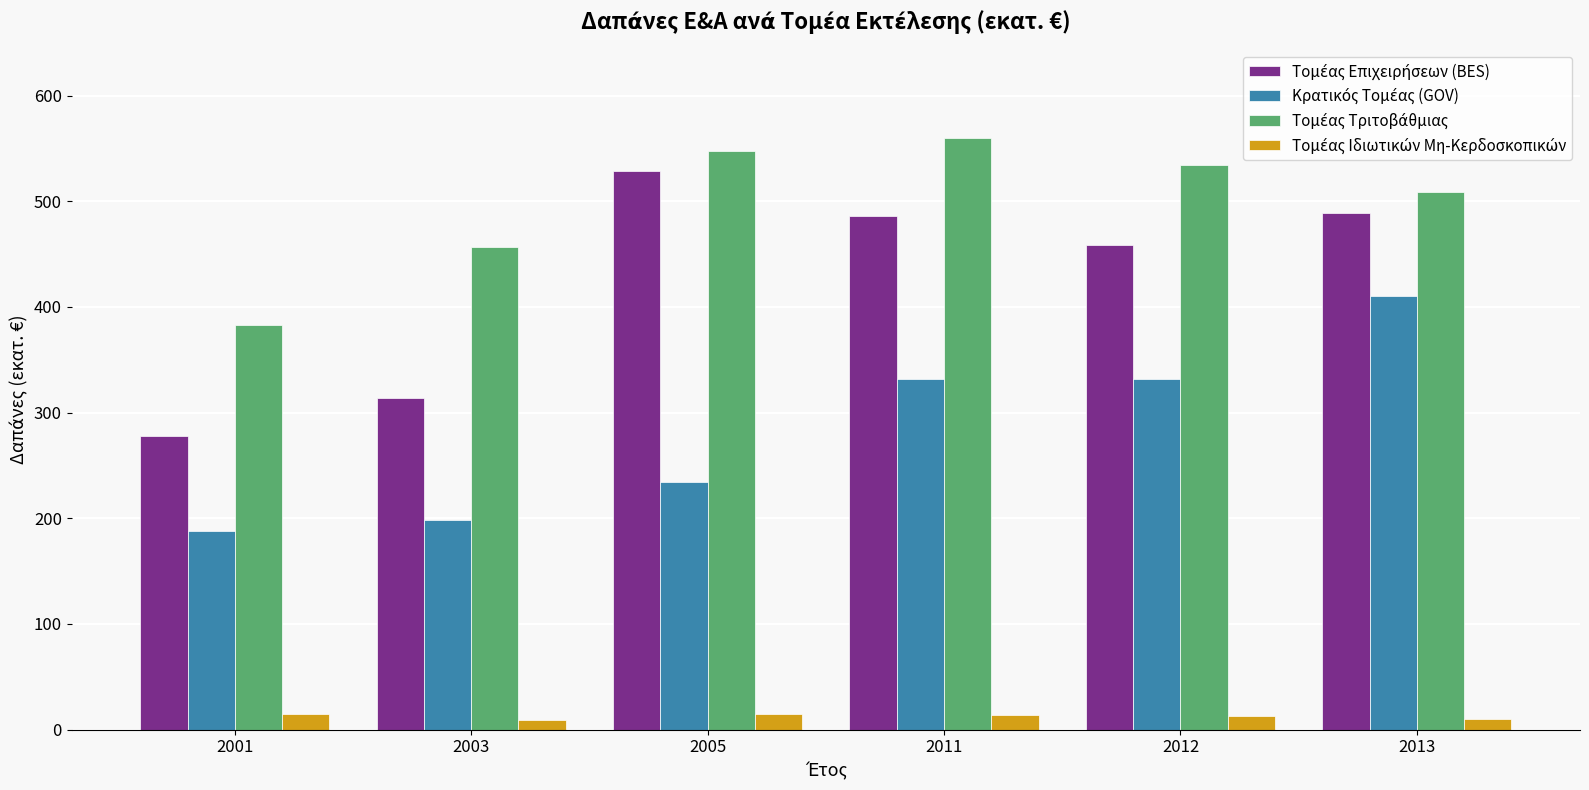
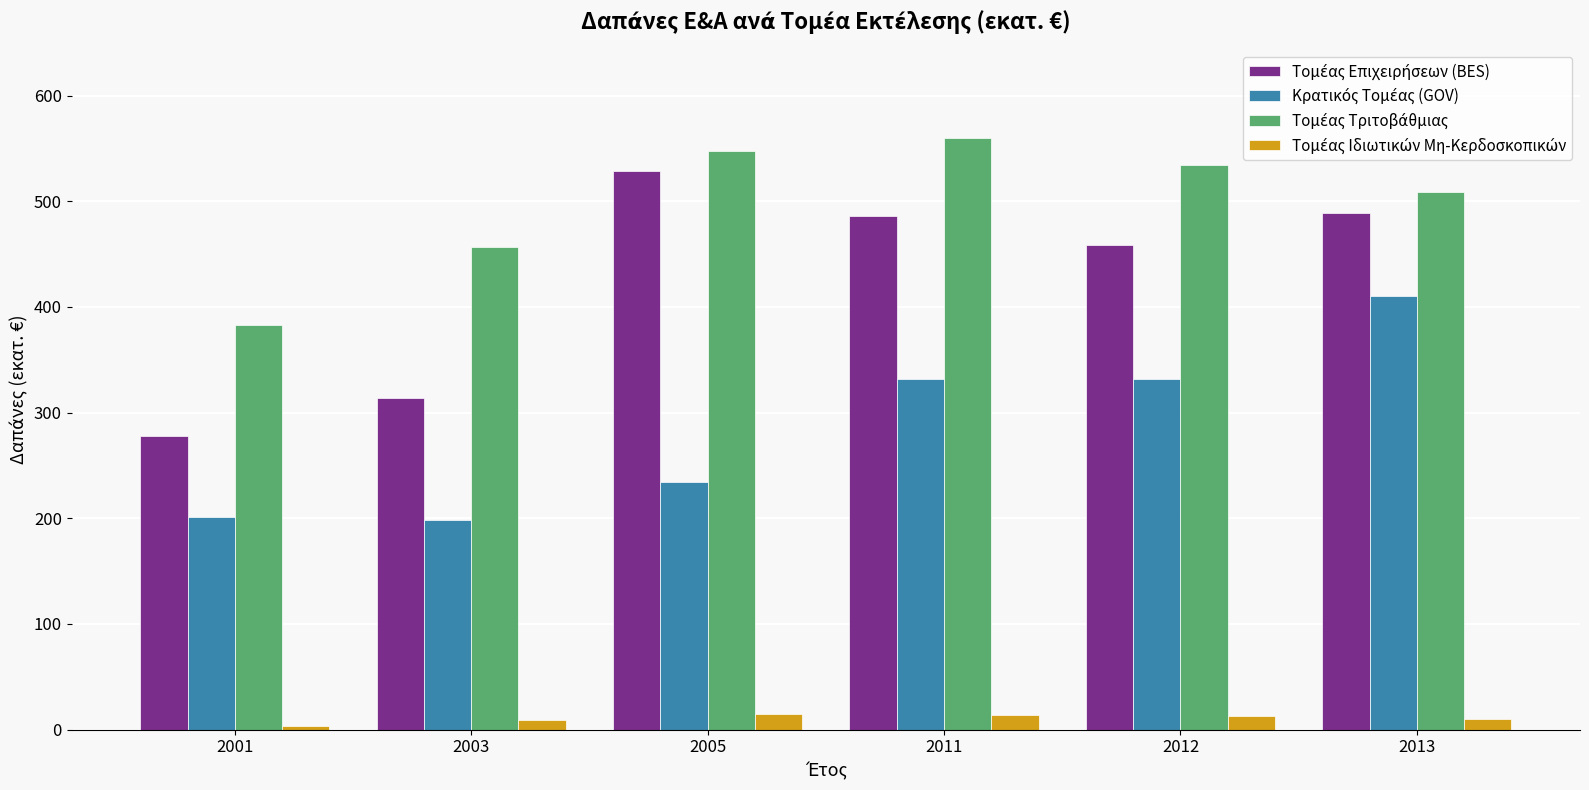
  {
    "Τομέας Επιχειρήσεων (BES)": {
      "2001": 278,
      "2003": 313,
      "2005": 528,
      "2011": 486,
      "2012": 459,
      "2013": 489
    },
    "Κρατικός Τομέας (GOV)": {
-     "2001": 188,
+     "2001": 202,
      "2003": 198,
      "2005": 234,
      "2011": 332,
      "2012": 332,
      "2013": 410
    },
    "Τομέας Τριτοβάθμιας": {
      "2001": 383,
      "2003": 457,
      "2005": 548,
      "2011": 560,
      "2012": 534,
      "2013": 509
    },
    "Τομέας Ιδιωτικών Μη-Κερδοσκοπικών": {
-     "2001": 14,
+     "2001": 3,
      "2003": 9,
      "2005": 15,
      "2011": 14,
      "2012": 13,
      "2013": 10
    }
  }
